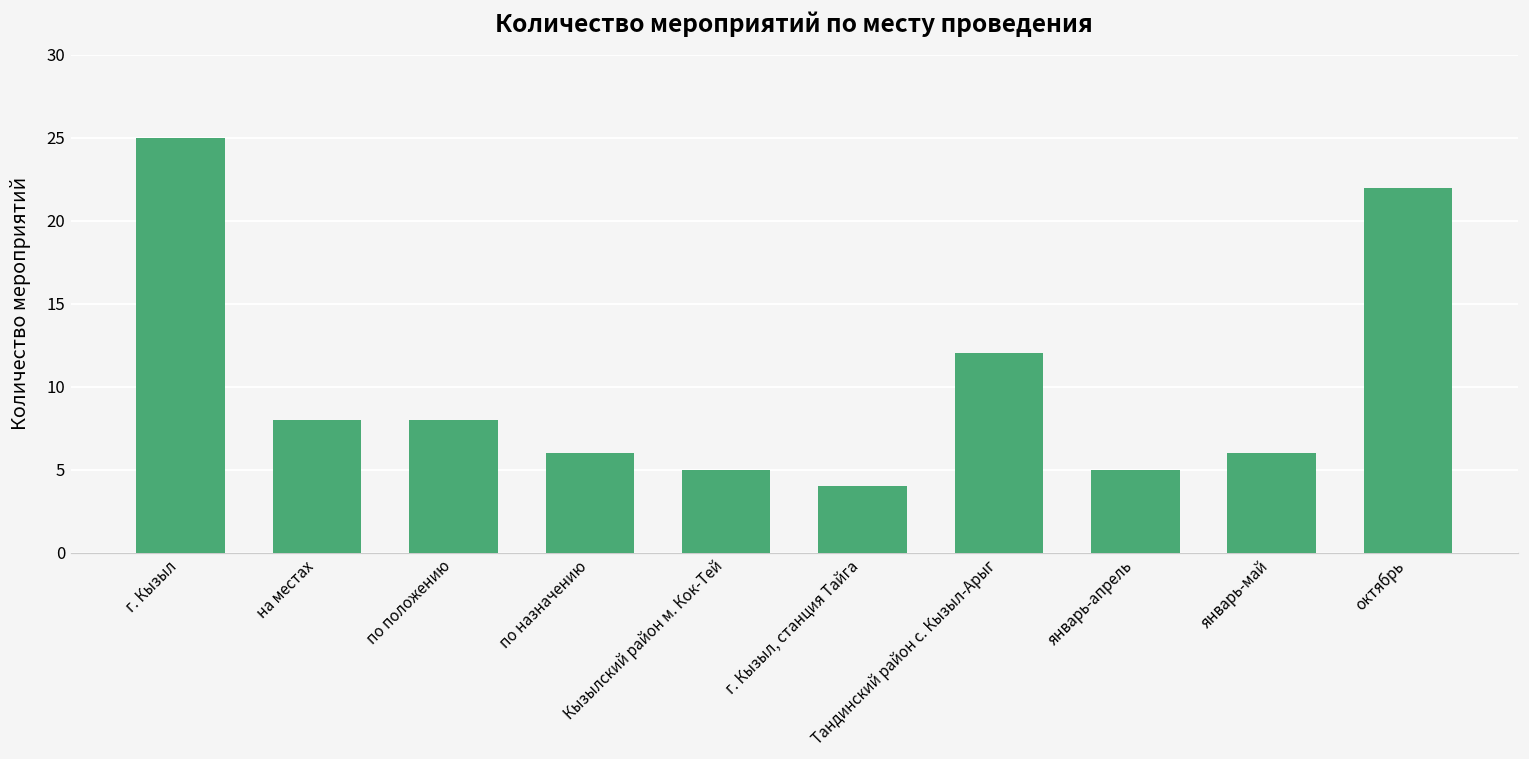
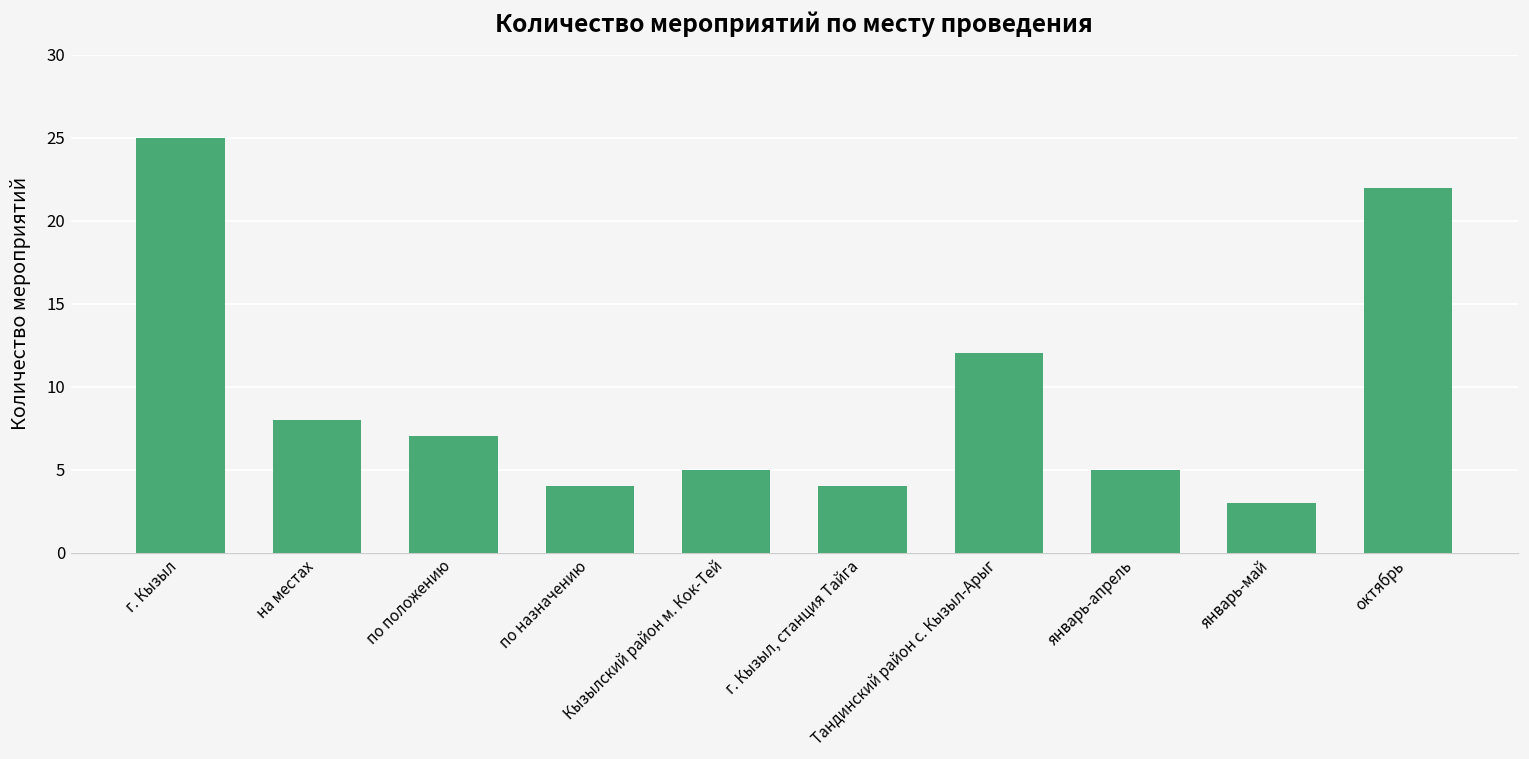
  {
    "г. Кызыл": 25,
    "на местах": 8,
-   "по положению": 8,
-   "по назначению": 6,
+   "по положению": 7,
+   "по назначению": 4,
    "Кызылский район м. Кок-Тей": 5,
    "г. Кызыл, станция Тайга": 4,
    "Тандинский район с. Кызыл-Арыг": 12,
    "январь-апрель": 5,
-   "январь-май": 6,
+   "январь-май": 3,
    "октябрь": 22
  }
